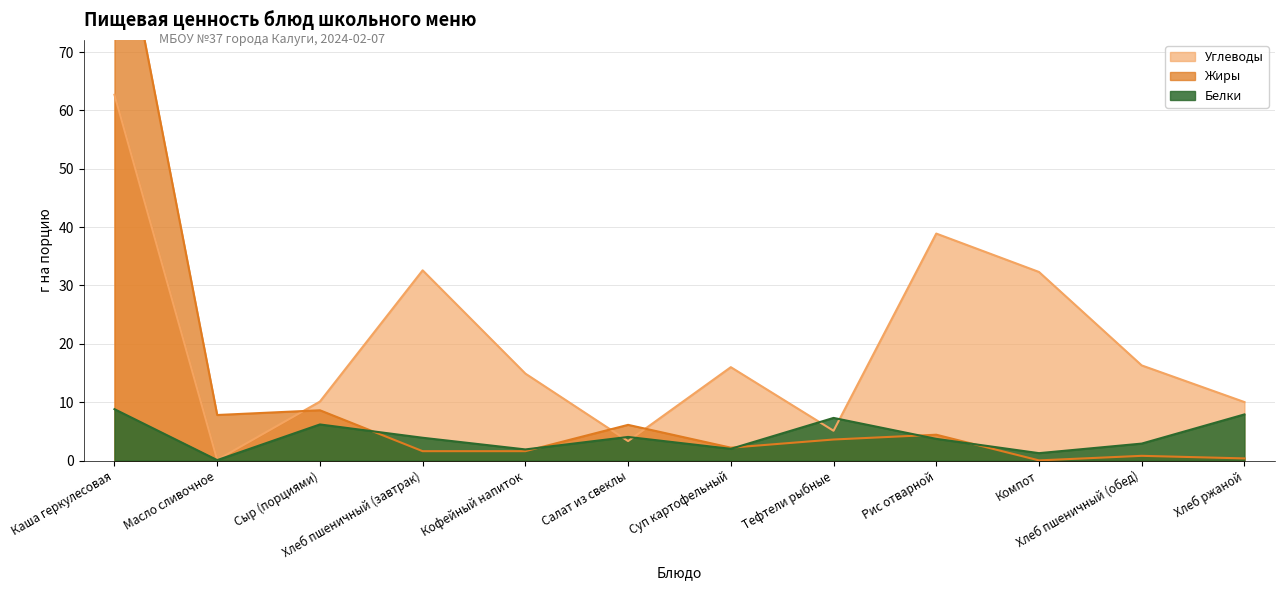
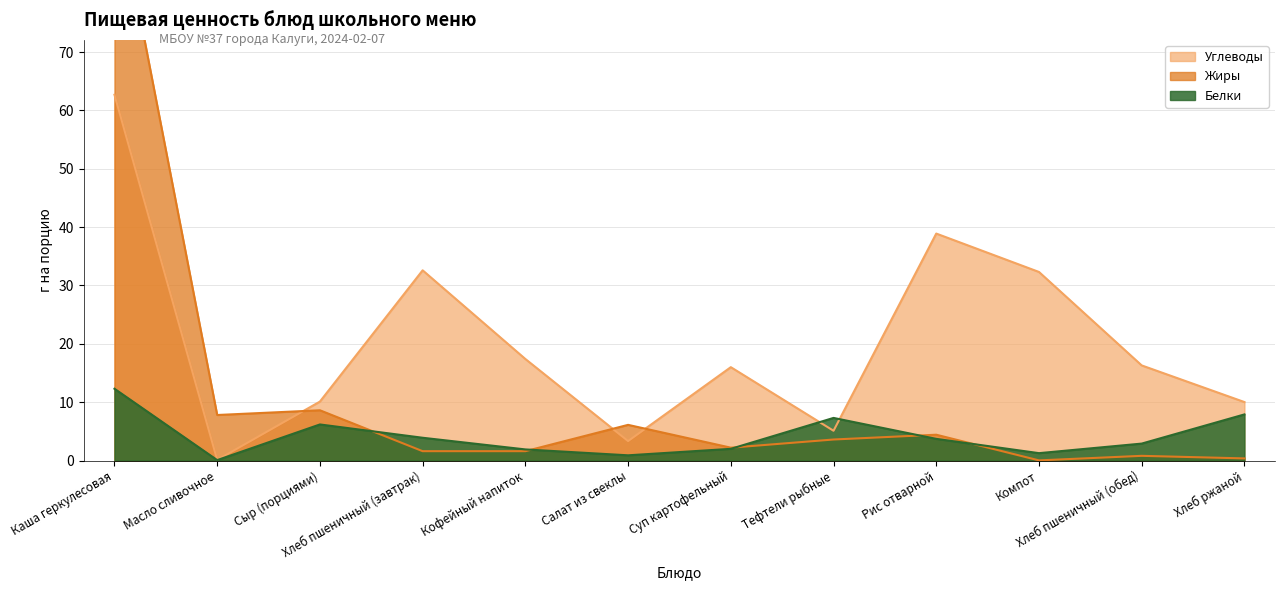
  {
    "Углеводы": {
      "Каша геркулесовая": 63,
      "Сыр (порциями)": 10,
      "Хлеб пшеничный (завтрак)": 33,
-     "Кофейный напиток": 15,
+     "Кофейный напиток": 17,
      "Салат из свеклы": 3,
      "Суп картофельный": 16,
      "Тефтели рыбные": 5,
      "Рис отварной": 39,
      "Компот": 32,
      "Хлеб пшеничный (обед)": 16,
      "Хлеб ржаной": 10
    },
    "Жиры": {
      "Масло сливочное": 8,
      "Сыр (порциями)": 9,
      "Хлеб пшеничный (завтрак)": 2,
      "Салат из свеклы": 6,
      "Тефтели рыбные": 4,
      "Рис отварной": 4,
      "Компот": 0,
      "Хлеб пшеничный (обед)": 1,
      "Хлеб ржаной": 0
    },
    "Белки": {
-     "Каша геркулесовая": 9,
+     "Каша геркулесовая": 12,
      "Сыр (порциями)": 6,
      "Хлеб пшеничный (завтрак)": 4,
-     "Салат из свеклы": 4,
+     "Салат из свеклы": 1,
      "Тефтели рыбные": 7,
      "Рис отварной": 4,
      "Компот": 1,
      "Хлеб пшеничный (обед)": 3,
      "Хлеб ржаной": 8
    }
  }
